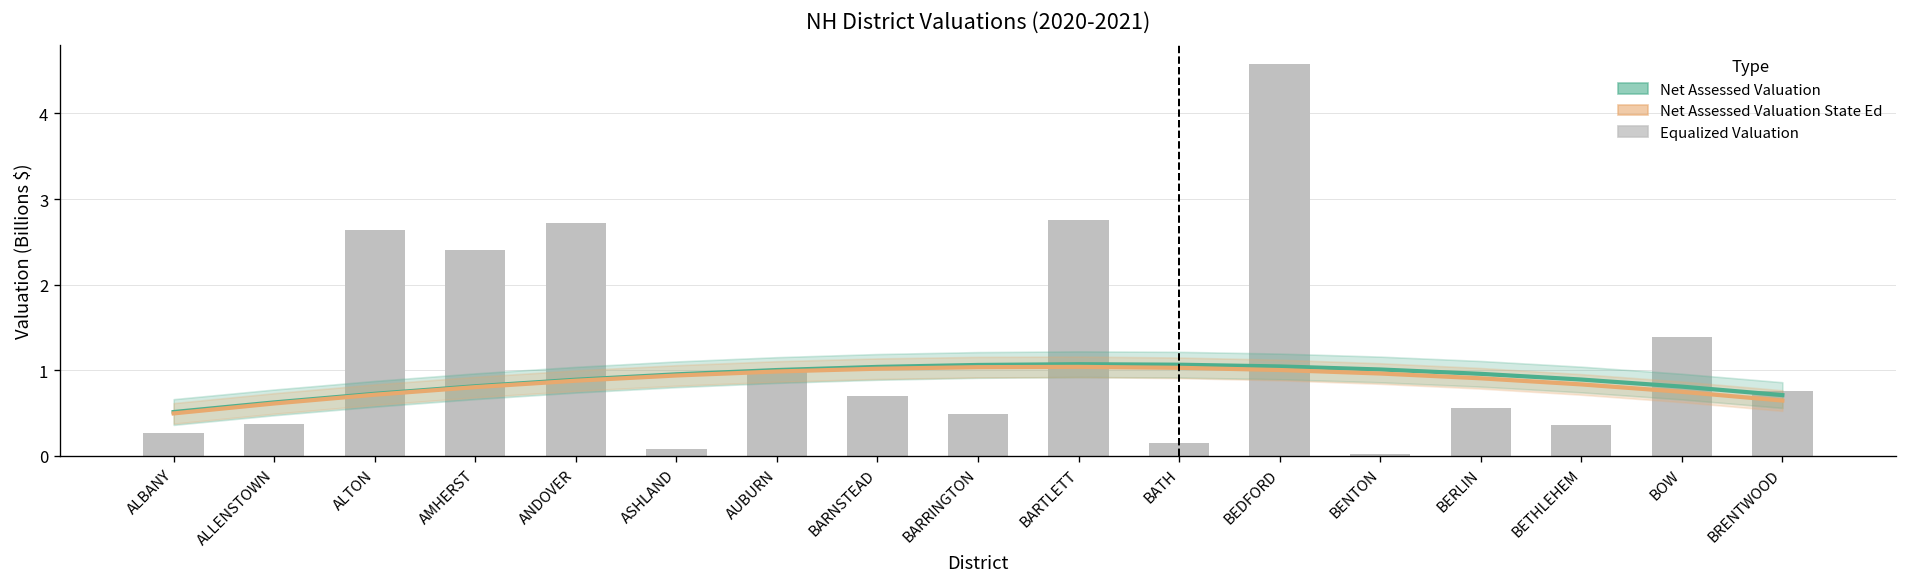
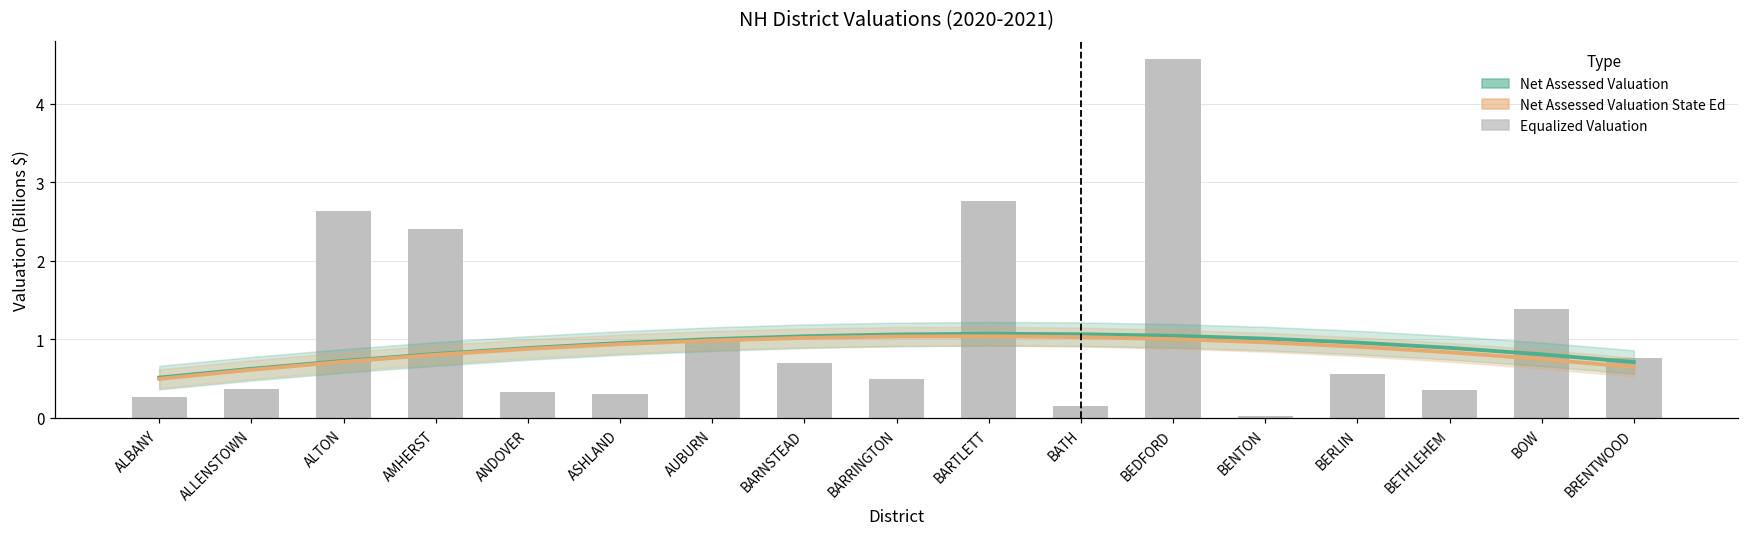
  {
    "Equalized Valuation": {
      "ALBANY": 0.3,
      "ALLENSTOWN": 0.4,
      "ALTON": 2.6,
      "AMHERST": 2.4,
-     "ANDOVER": 2.7,
-     "ASHLAND": 0.1,
+     "ANDOVER": 0.3,
+     "ASHLAND": 0.3,
      "AUBURN": 1.0,
      "BARNSTEAD": 0.7,
      "BARRINGTON": 0.5,
      "BARTLETT": 2.8,
      "BATH": 0.2,
      "BEDFORD": 4.6,
      "BERLIN": 0.6,
      "BETHLEHEM": 0.4,
      "BOW": 1.4,
      "BRENTWOOD": 0.8
    }
  }
